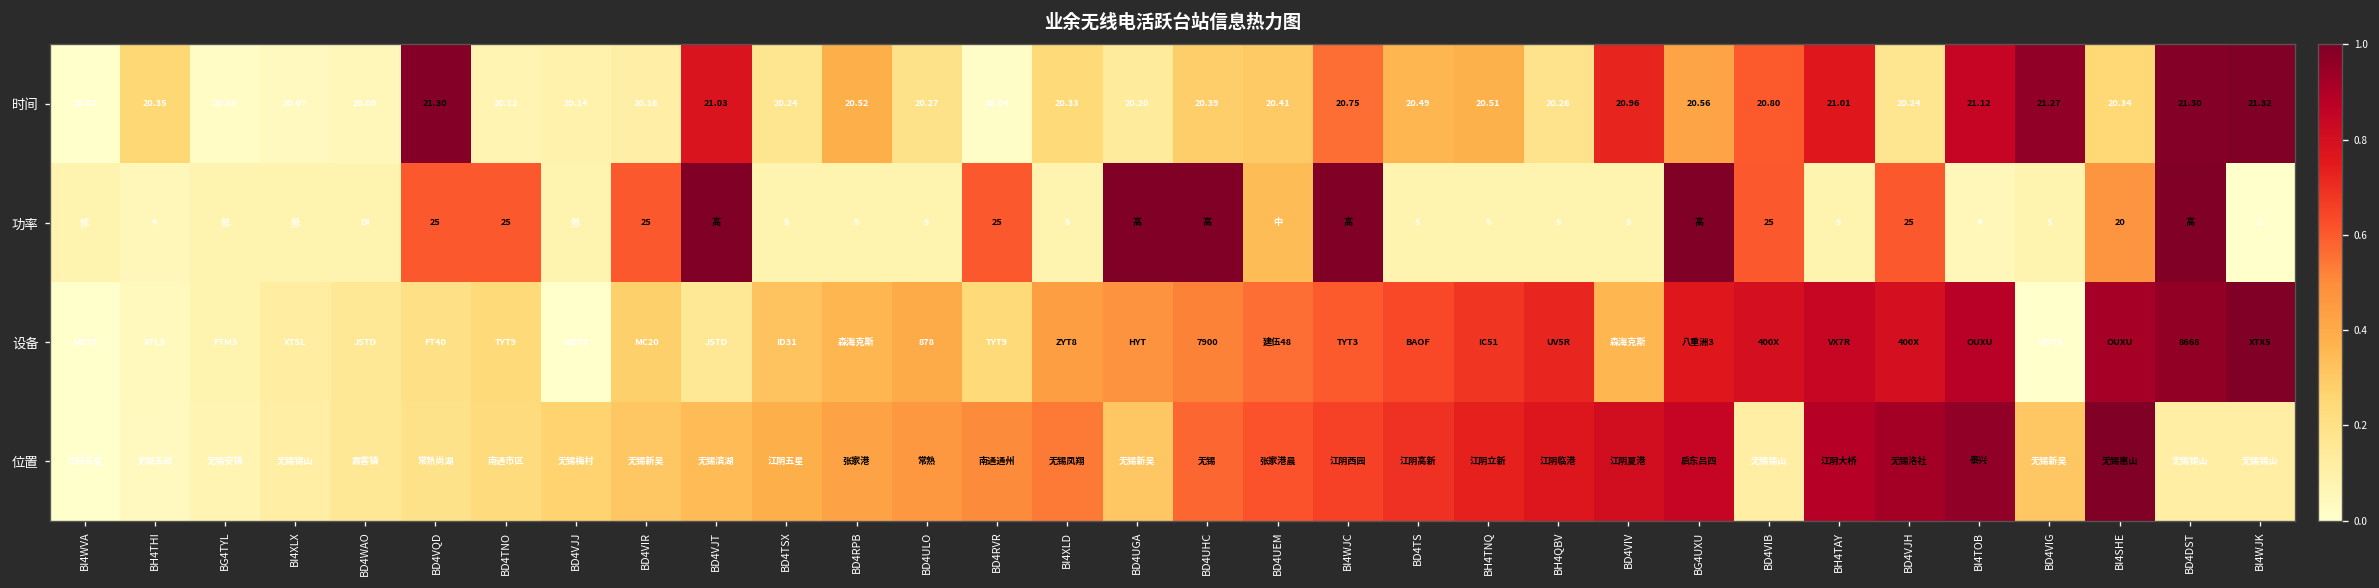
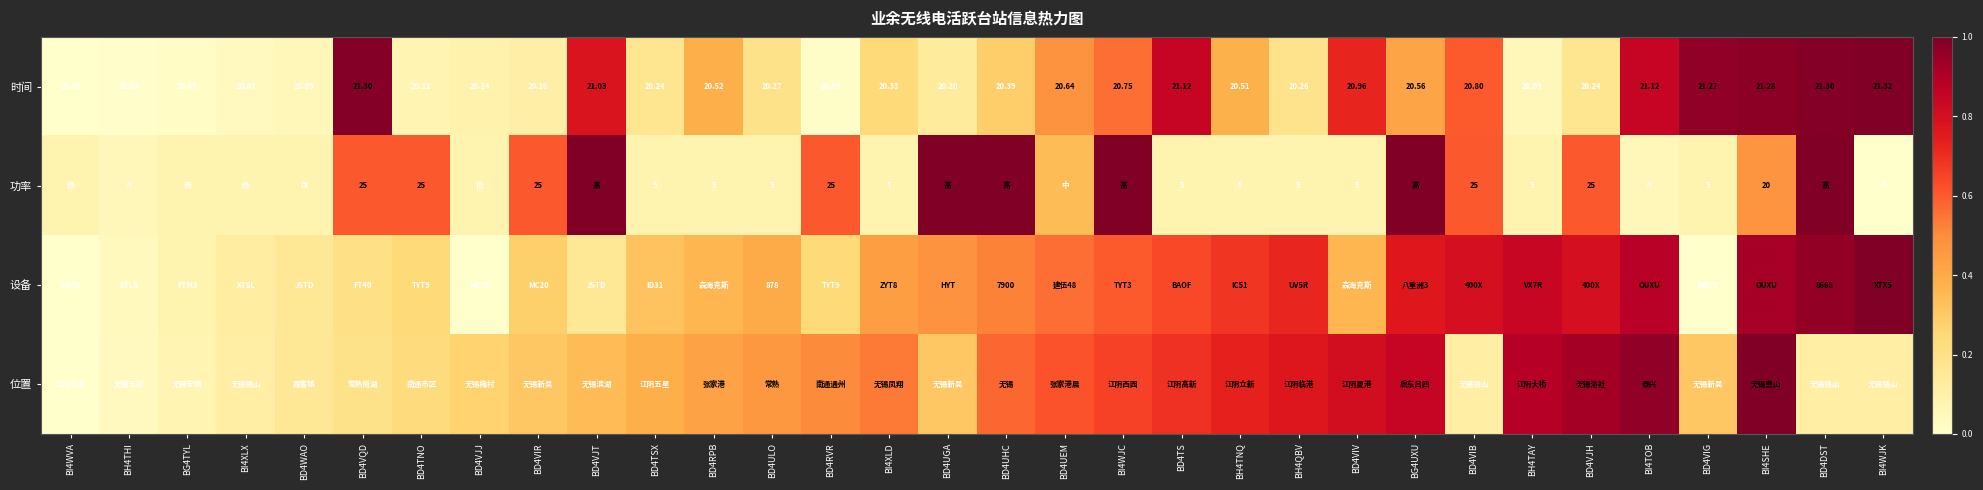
  {
    "时间": {
      "BI4WVA": "20.02",
-     "BH4THI": "20.35",
+     "BH4THI": "20.03",
      "BG4TYL": "20.05",
      "BI4XLX": "20.07",
      "BD4WAO": "20.09",
      "BD4VQD": "21.30",
      "BD4TNO": "20.12",
      "BD4VJJ": "20.14",
      "BD4VIR": "20.16",
      "BD4VJT": "21.03",
      "BD4TSX": "20.24",
      "BD4RPB": "20.52",
      "BD4ULO": "20.27",
      "BD4RVR": "20.04",
      "BI4XLD": "20.33",
      "BD4UGA": "20.20",
      "BD4UHC": "20.39",
-     "BD4UEM": "20.41",
+     "BD4UEM": "20.64",
      "BI4WJC": "20.75",
-     "BD4TS": "20.49",
+     "BD4TS": "21.12",
      "BH4TNQ": "20.51",
      "BH4QBV": "20.26",
      "BD4VIV": "20.96",
      "BG4UXU": "20.56",
      "BD4VIB": "20.80",
-     "BH4TAY": "21.01",
+     "BH4TAY": "20.09",
      "BD4VJH": "20.24",
      "BI4TOB": "21.12",
      "BD4VIG": "21.27",
-     "BI4SHE": "20.34",
+     "BI4SHE": "21.28",
      "BD4DST": "21.30",
      "BI4WJK": "21.32"
    },
    "功率": {
      "BH4THI": "4",
      "BD4VQD": "25",
      "BD4TNO": "25",
      "BD4VIR": "25",
      "BD4TSX": "5",
      "BD4RPB": "5",
      "BD4ULO": "5",
      "BD4RVR": "25",
      "BI4XLD": "5",
      "BD4TS": "5",
      "BH4TNQ": "5",
      "BH4QBV": "5",
      "BD4VIV": "5",
      "BD4VIB": "25",
      "BH4TAY": "5",
      "BD4VJH": "25",
      "BI4TOB": "4",
      "BD4VIG": "5",
      "BI4SHE": "20",
      "BI4WJK": "2"
    },
    "设备": {
      "BD4ULO": "878",
      "BD4UHC": "7900",
      "BD4VIB": "400X",
      "BD4VJH": "400X",
      "BD4DST": "8668"
    }
  }
